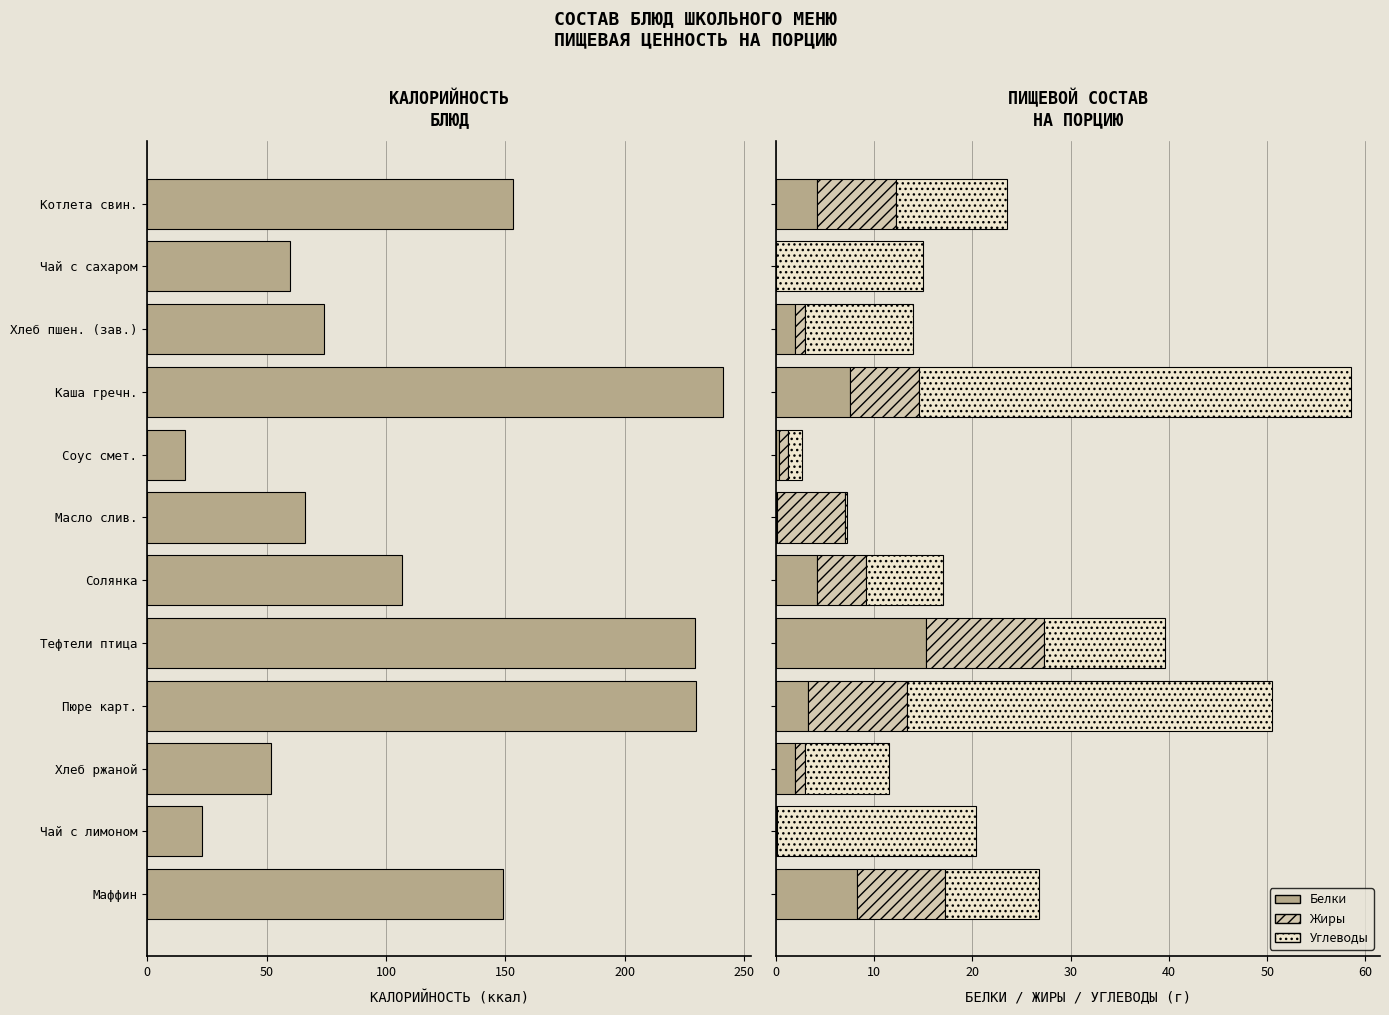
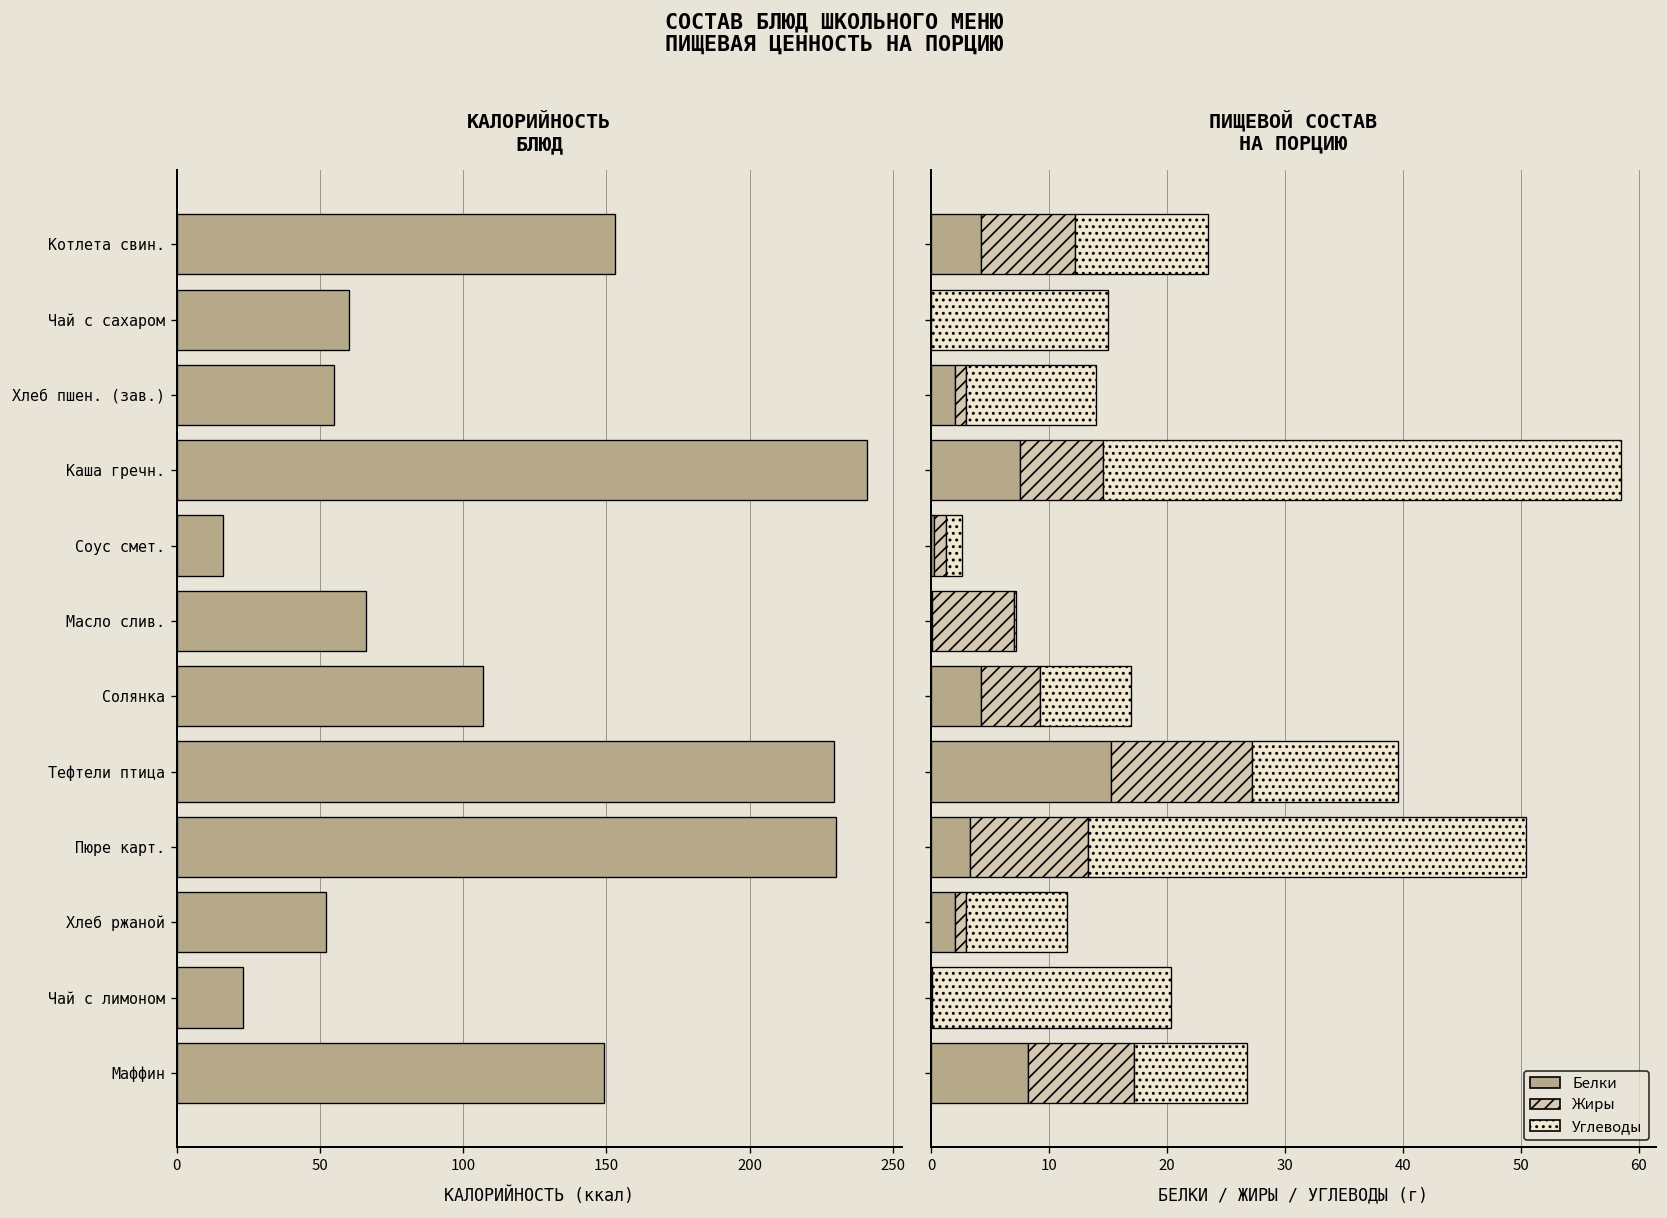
  {
    "КАЛОРИЙНОСТЬ БЛЮД": {
      "Котлета свин.": 153,
      "Чай с сахаром": 60,
-     "Хлеб пшен. (зав.)": 74,
+     "Хлеб пшен. (зав.)": 55,
      "Каша гречн.": 241,
      "Соус смет.": 16,
      "Масло слив.": 66,
      "Солянка": 107,
      "Тефтели птица": 229,
      "Пюре карт.": 230,
      "Хлеб ржаной": 52,
      "Чай с лимоном": 23,
      "Маффин": 149
    }
  }
